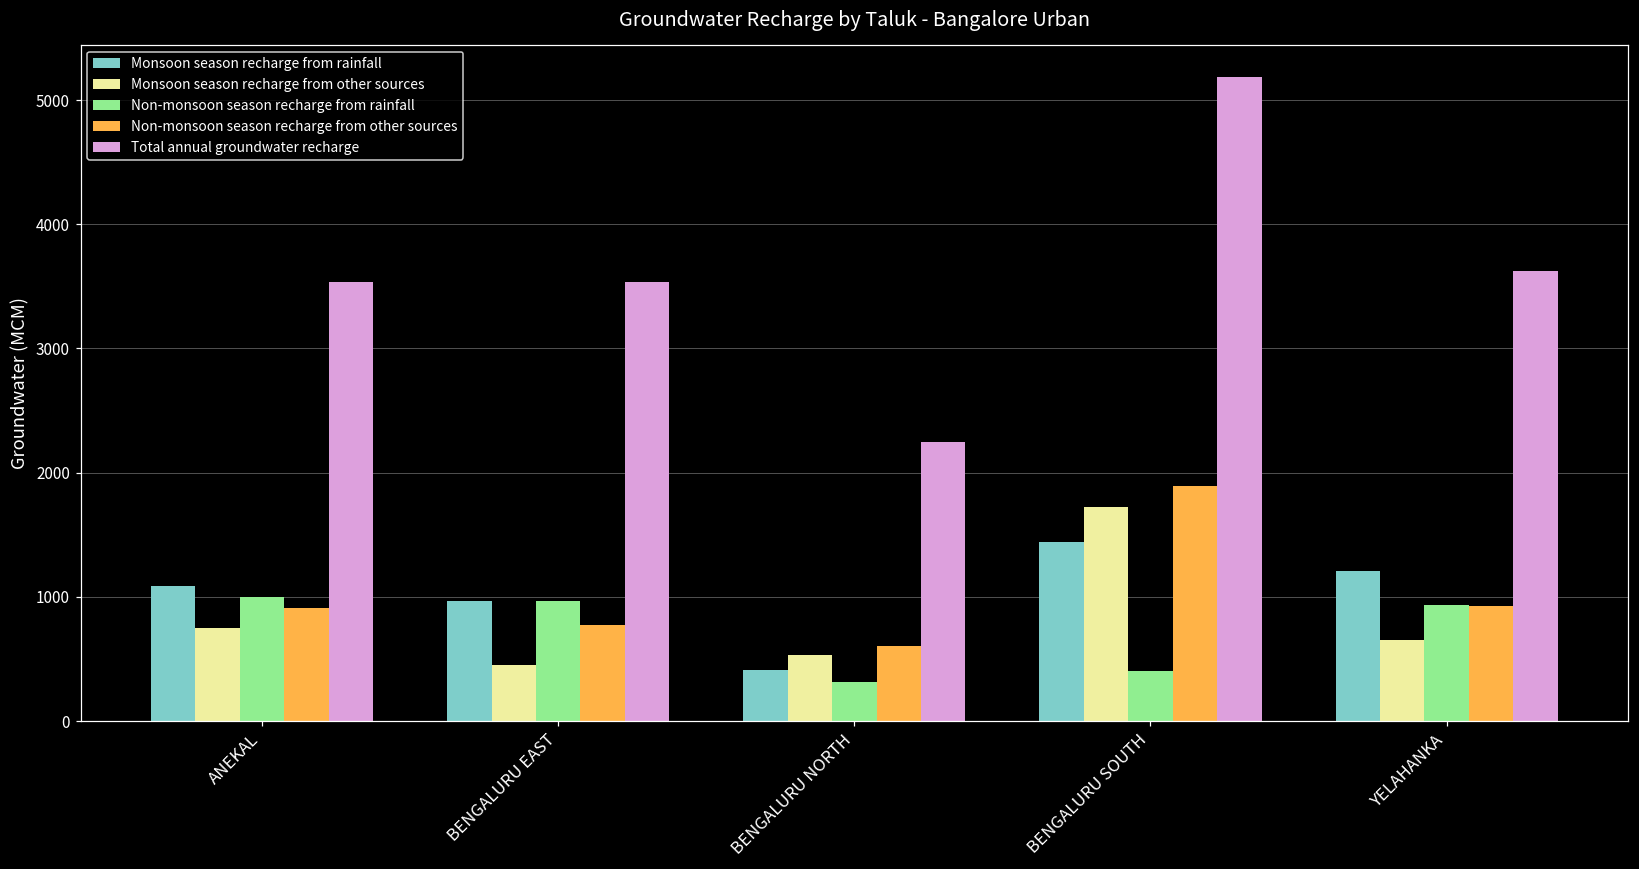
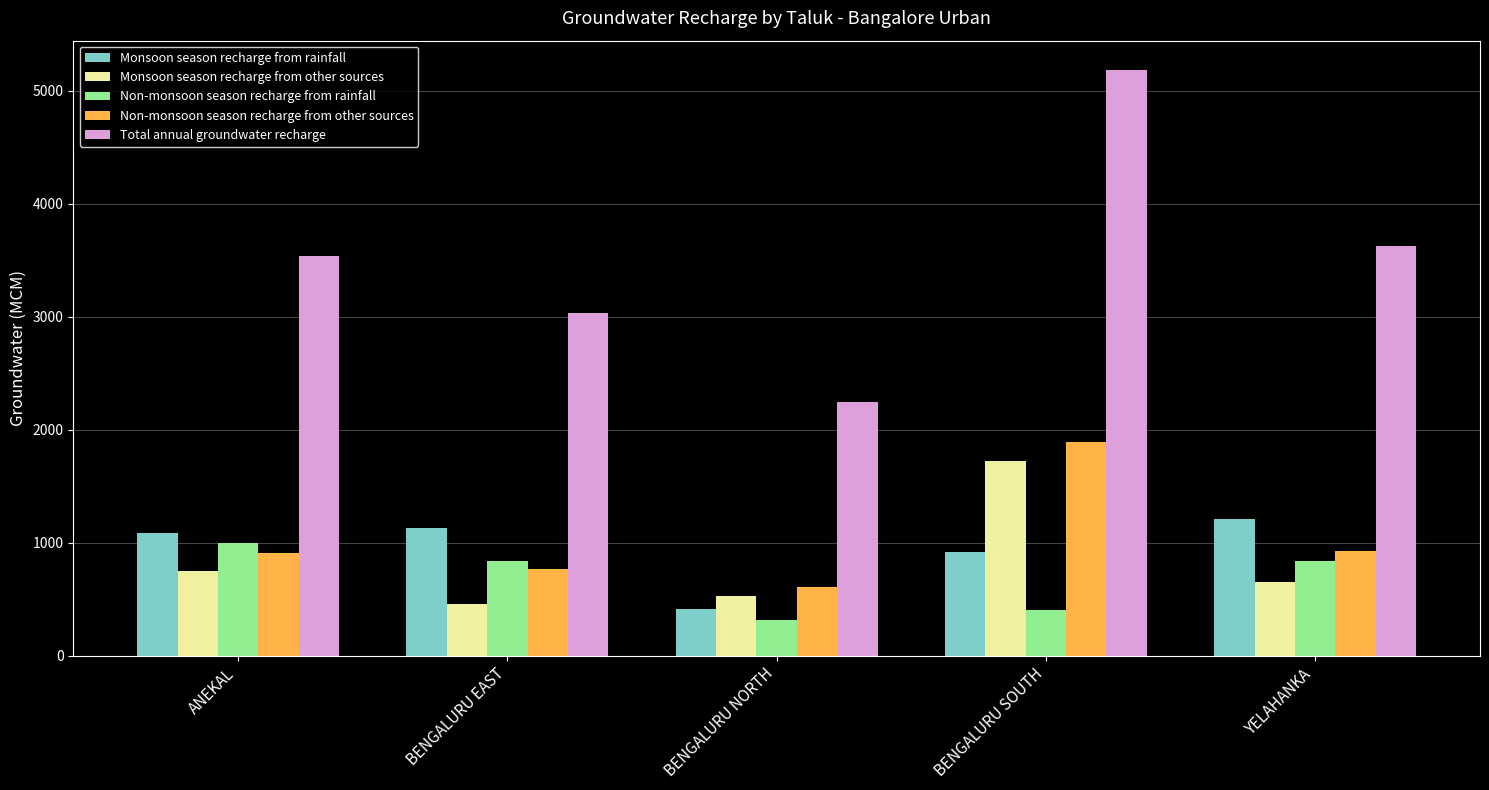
  {
    "Monsoon season recharge from rainfall": {
      "ANEKAL": 1080,
-     "BENGALURU EAST": 970,
+     "BENGALURU EAST": 1130,
      "BENGALURU NORTH": 410,
-     "BENGALURU SOUTH": 1440,
+     "BENGALURU SOUTH": 920,
      "YELAHANKA": 1210
    },
    "Monsoon season recharge from other sources": {
      "ANEKAL": 750,
      "BENGALURU EAST": 450,
      "BENGALURU NORTH": 530,
      "BENGALURU SOUTH": 1730,
      "YELAHANKA": 650
    },
    "Non-monsoon season recharge from rainfall": {
      "ANEKAL": 1000,
-     "BENGALURU EAST": 960,
+     "BENGALURU EAST": 840,
      "BENGALURU NORTH": 320,
      "BENGALURU SOUTH": 410,
-     "YELAHANKA": 930
+     "YELAHANKA": 840
    },
    "Non-monsoon season recharge from other sources": {
      "ANEKAL": 910,
      "BENGALURU EAST": 770,
      "BENGALURU NORTH": 610,
      "BENGALURU SOUTH": 1890,
      "YELAHANKA": 930
    },
    "Total annual groundwater recharge": {
      "ANEKAL": 3530,
-     "BENGALURU EAST": 3540,
+     "BENGALURU EAST": 3030,
      "BENGALURU NORTH": 2250,
      "BENGALURU SOUTH": 5190,
      "YELAHANKA": 3630
    }
  }
